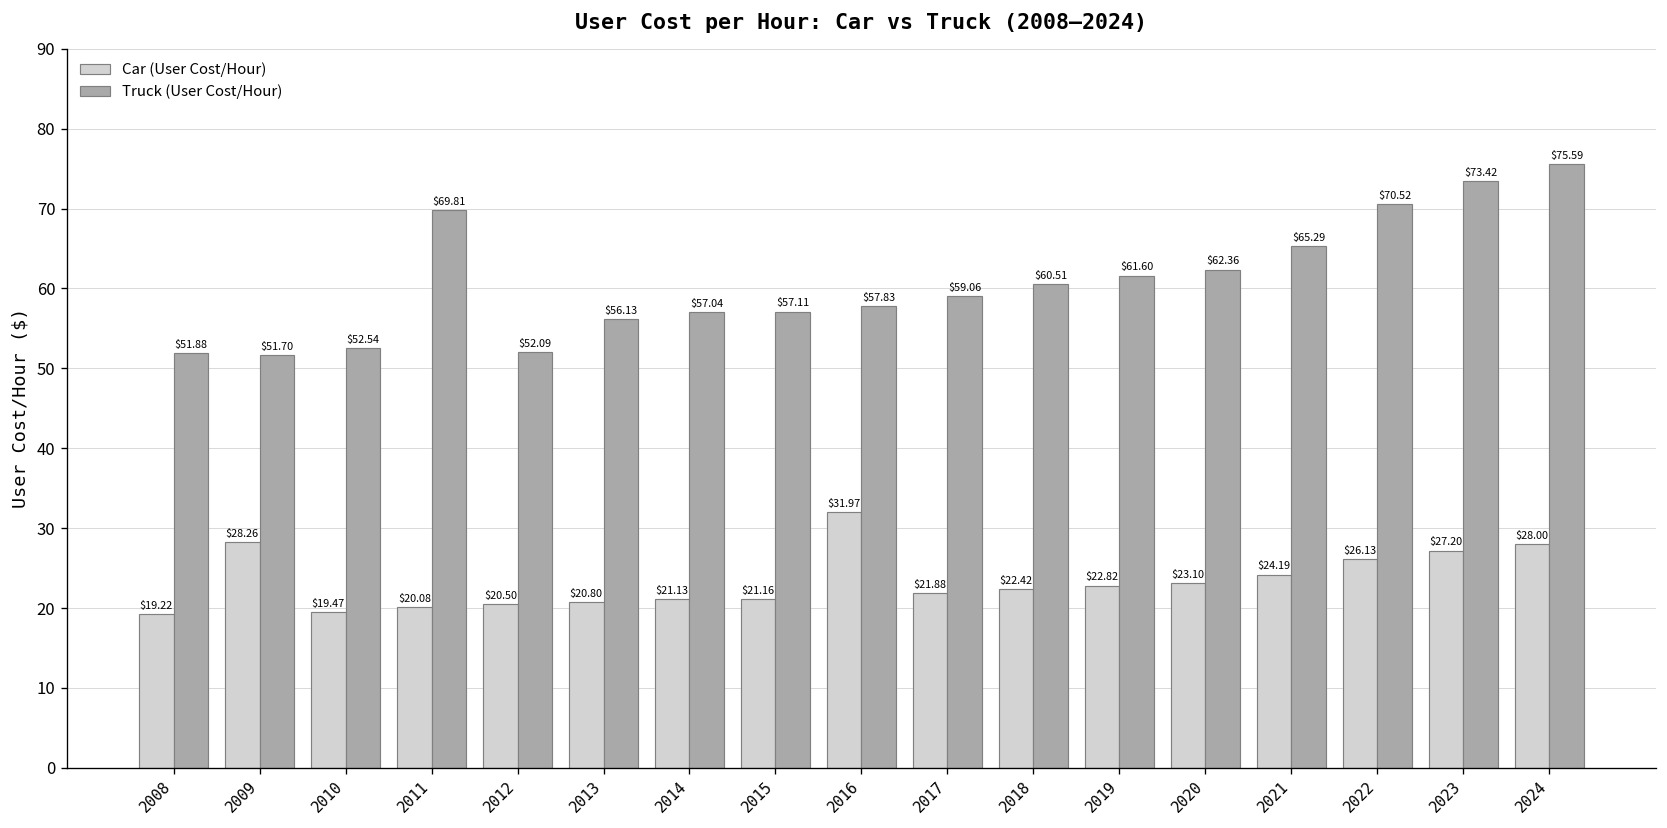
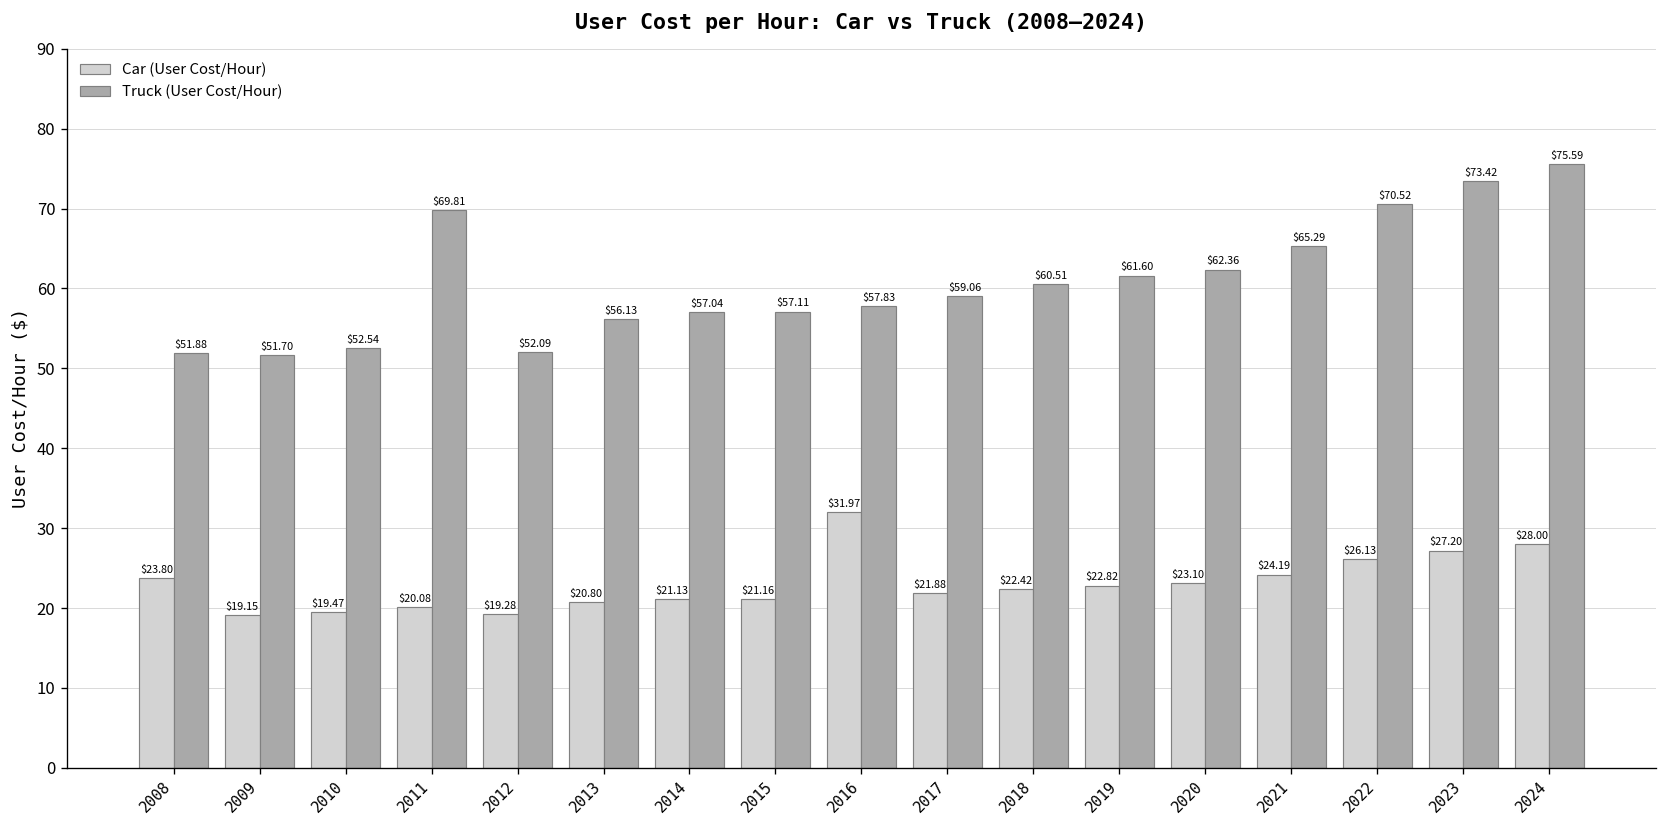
  {
    "Car (User Cost/Hour)": {
-     "2008": "$19.22",
-     "2009": "$28.26",
+     "2008": "$23.80",
+     "2009": "$19.15",
      "2010": "$19.47",
      "2011": "$20.08",
-     "2012": "$20.50",
+     "2012": "$19.28",
      "2013": "$20.80",
      "2014": "$21.13",
      "2015": "$21.16",
      "2016": "$31.97",
      "2017": "$21.88",
      "2018": "$22.42",
      "2019": "$22.82",
      "2020": "$23.10",
      "2021": "$24.19",
      "2022": "$26.13",
      "2023": "$27.20",
      "2024": "$28.00"
    },
    "Truck (User Cost/Hour)": {
      "2008": "$51.88",
      "2009": "$51.70",
      "2010": "$52.54",
      "2011": "$69.81",
      "2012": "$52.09",
      "2013": "$56.13",
      "2014": "$57.04",
      "2015": "$57.11",
      "2016": "$57.83",
      "2017": "$59.06",
      "2018": "$60.51",
      "2019": "$61.60",
      "2020": "$62.36",
      "2021": "$65.29",
      "2022": "$70.52",
      "2023": "$73.42",
      "2024": "$75.59"
    }
  }
